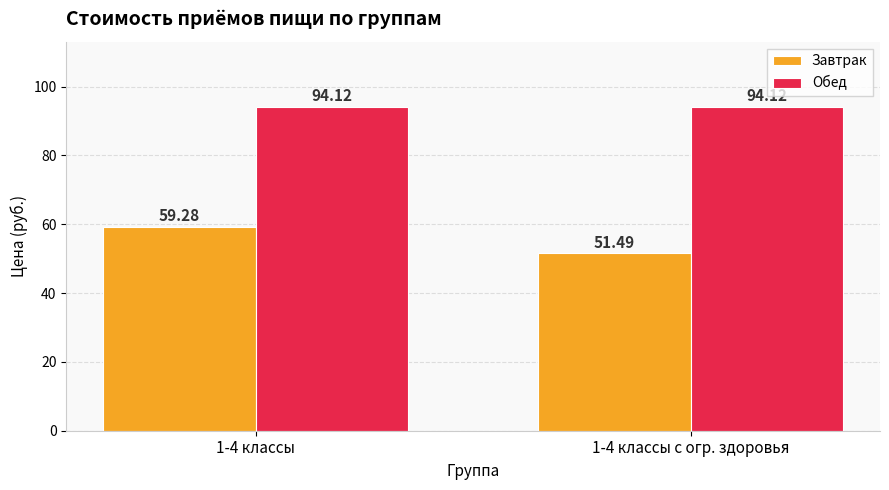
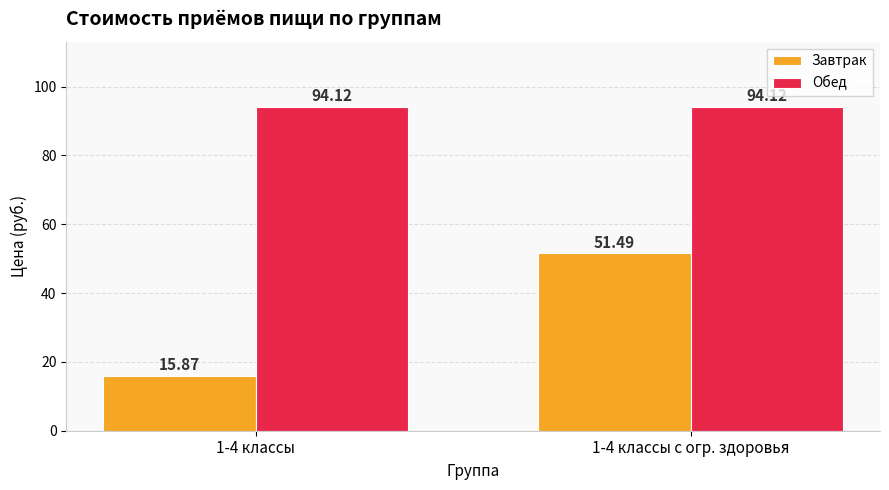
  {
    "Завтрак": {
-     "1-4 классы": 59.28,
+     "1-4 классы": 15.87,
      "1-4 классы с огр. здоровья": 51.49
    },
    "Обед": {
      "1-4 классы": 94.12
    }
  }
